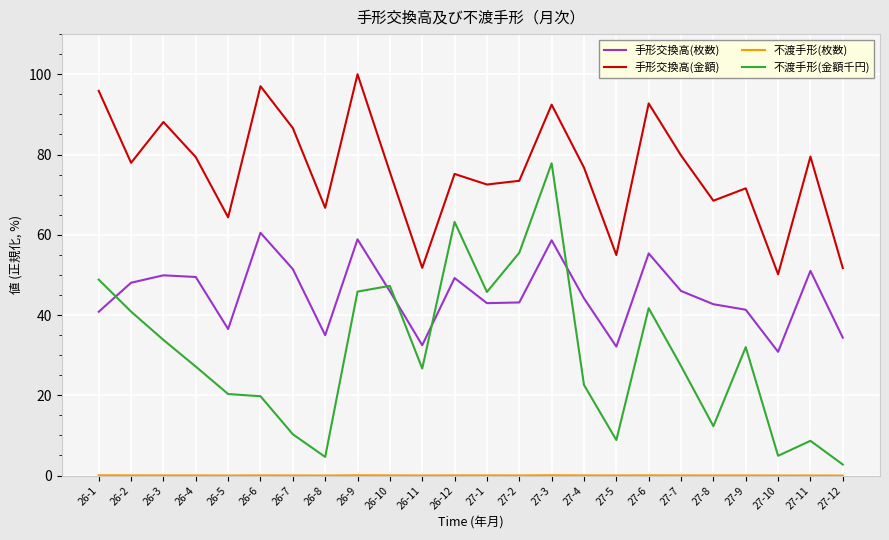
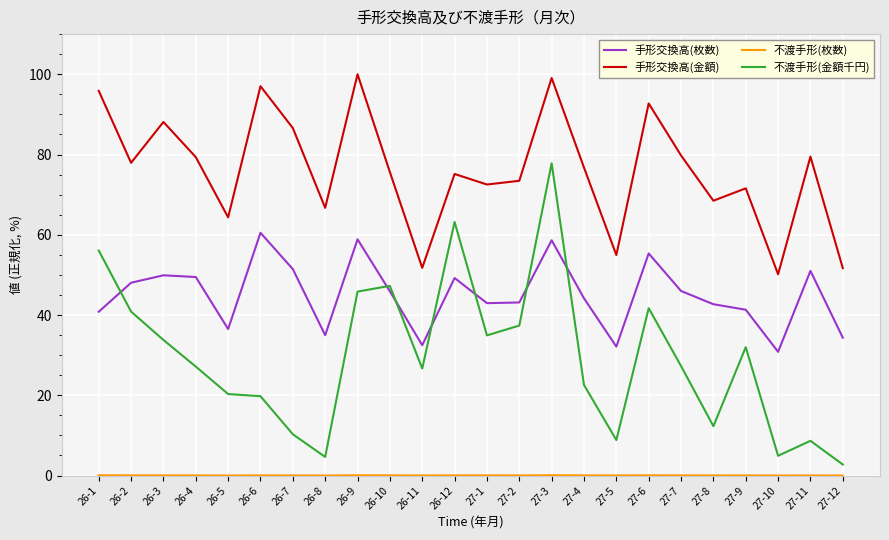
  {
    "手形交換高(枚数)": {
      "26-1": 41,
      "26-2": 48,
      "26-3": 50,
      "26-4": 49,
      "26-5": 37,
      "26-6": 60,
      "26-7": 51,
      "26-8": 35,
      "26-9": 59,
      "26-10": 46,
      "26-11": 32,
      "26-12": 49,
      "27-1": 43,
      "27-2": 43,
      "27-3": 59,
      "27-4": 44,
      "27-5": 32,
      "27-6": 55,
      "27-7": 46,
      "27-8": 43,
      "27-9": 41,
      "27-10": 31,
      "27-11": 51,
      "27-12": 34
    },
    "手形交換高(金額)": {
      "26-1": 96,
      "26-2": 78,
      "26-3": 88,
      "26-4": 79,
      "26-5": 64,
      "26-6": 97,
      "26-7": 87,
      "26-8": 67,
      "26-9": 100,
      "26-10": 76,
      "26-11": 52,
      "26-12": 75,
      "27-1": 73,
      "27-2": 73,
-     "27-3": 92,
+     "27-3": 99,
      "27-4": 77,
      "27-5": 55,
      "27-6": 93,
      "27-7": 80,
      "27-8": 68,
      "27-9": 72,
      "27-10": 50,
      "27-11": 79,
      "27-12": 52
    },
    "不渡手形(枚数)": {
      "26-1": 0,
      "26-2": 0,
      "26-3": 0,
      "26-4": 0,
      "26-5": 0,
      "26-6": 0,
      "26-7": 0,
      "26-8": 0,
      "26-9": 0,
      "26-10": 0,
      "26-11": 0,
      "26-12": 0,
      "27-1": 0,
      "27-2": 0,
      "27-3": 0,
      "27-4": 0,
      "27-5": 0,
      "27-6": 0,
      "27-7": 0,
      "27-8": 0,
      "27-9": 0,
      "27-10": 0,
      "27-11": 0,
      "27-12": 0
    },
    "不渡手形(金額千円)": {
-     "26-1": 49,
+     "26-1": 56,
      "26-2": 41,
      "26-3": 34,
      "26-4": 27,
      "26-5": 20,
      "26-6": 20,
      "26-7": 10,
      "26-8": 5,
      "26-9": 46,
      "26-10": 47,
      "26-11": 27,
      "26-12": 63,
-     "27-1": 46,
-     "27-2": 56,
+     "27-1": 35,
+     "27-2": 37,
      "27-3": 78,
      "27-4": 23,
      "27-5": 9,
      "27-6": 42,
      "27-7": 27,
      "27-8": 12,
      "27-9": 32,
      "27-10": 5,
      "27-11": 9,
      "27-12": 3
    }
  }
